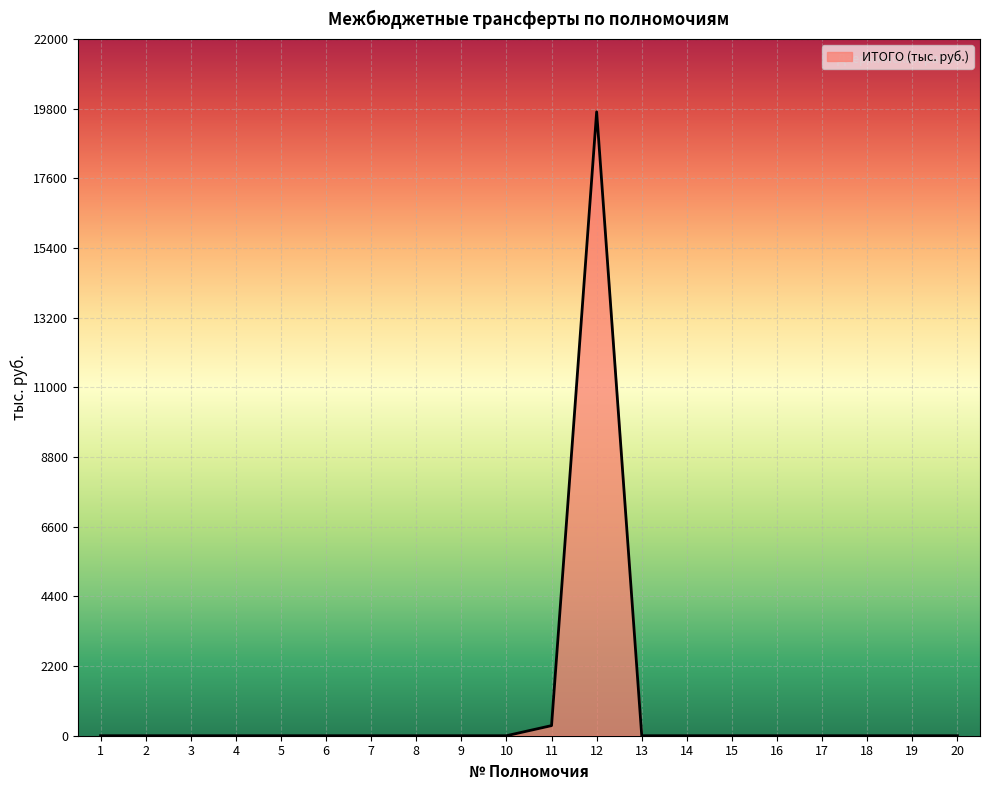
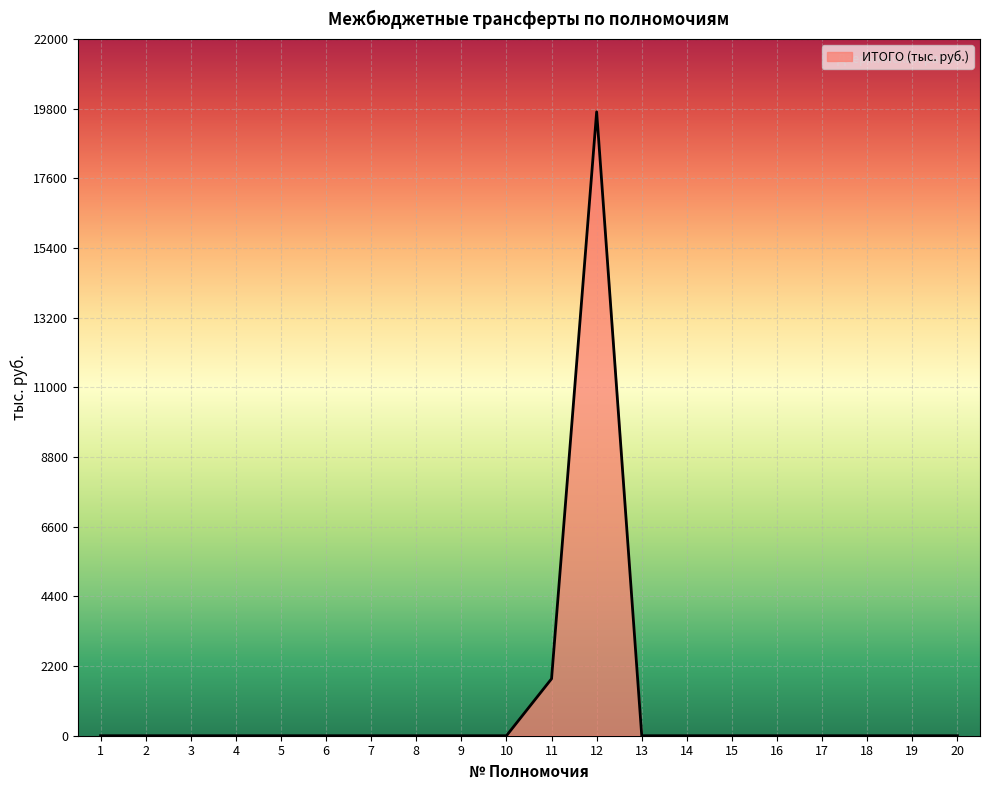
  {
    "1": 0,
    "2": 0,
    "3": 0,
    "4": 0,
    "5": 0,
    "6": 0,
    "7": 0,
    "8": 0,
    "9": 0,
    "10": 0,
-   "11": 300,
+   "11": 1800,
    "12": 19700,
    "13": 0,
    "14": 0,
    "15": 0,
    "16": 0,
    "17": 0,
    "18": 0,
    "19": 0,
    "20": 0
  }
